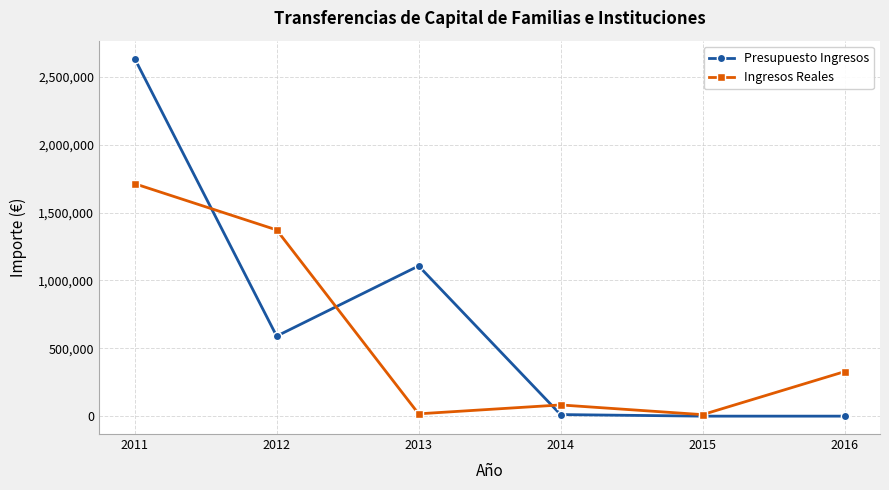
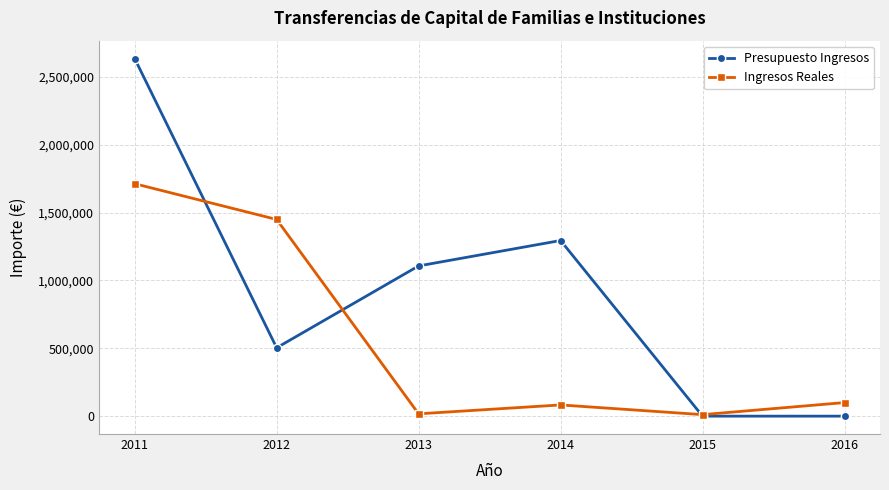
  {
    "Presupuesto Ingresos": {
      "2011": "2,630,000",
-     "2012": "590,000",
+     "2012": "500,000",
      "2013": "1,110,000",
-     "2014": "10,000",
+     "2014": "1,290,000",
      "2016": "0"
    },
    "Ingresos Reales": {
      "2011": "1,710,000",
-     "2012": "1,370,000",
+     "2012": "1,450,000",
      "2013": "20,000",
      "2014": "80,000",
-     "2016": "330,000"
+     "2016": "100,000"
    }
  }
